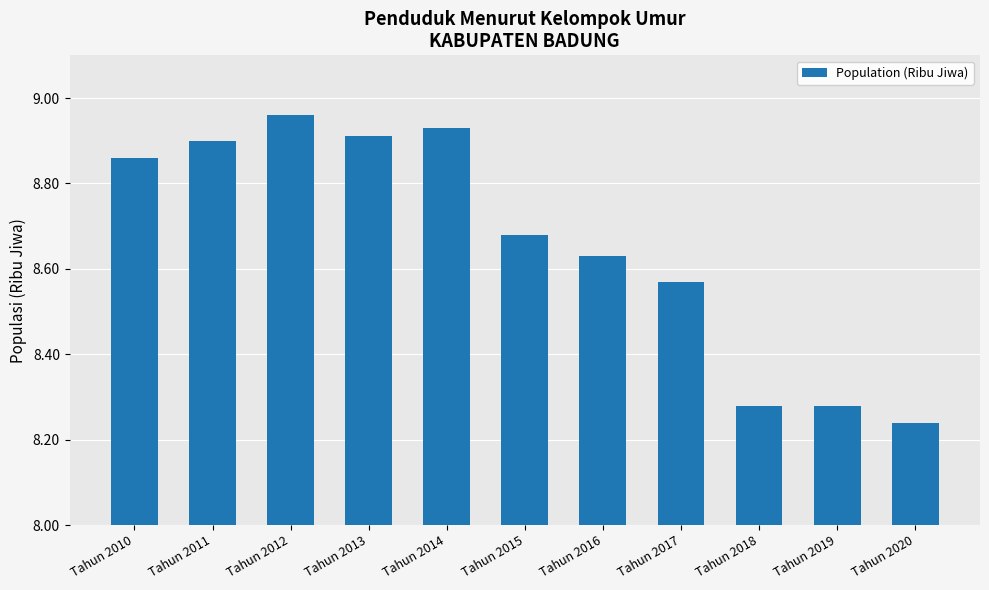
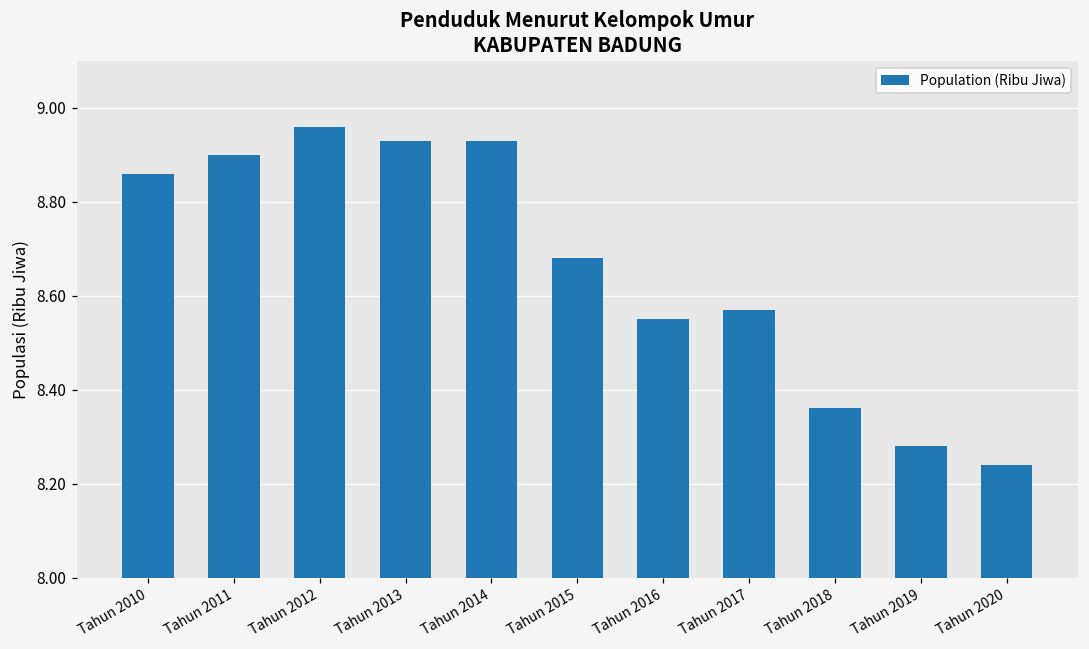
  {
    "Tahun 2010": 8.86,
    "Tahun 2011": 8.90,
    "Tahun 2012": 8.96,
-   "Tahun 2013": 8.91,
+   "Tahun 2013": 8.93,
    "Tahun 2014": 8.93,
    "Tahun 2015": 8.68,
-   "Tahun 2016": 8.63,
+   "Tahun 2016": 8.55,
    "Tahun 2017": 8.57,
-   "Tahun 2018": 8.28,
+   "Tahun 2018": 8.36,
    "Tahun 2019": 8.28,
    "Tahun 2020": 8.24
  }
